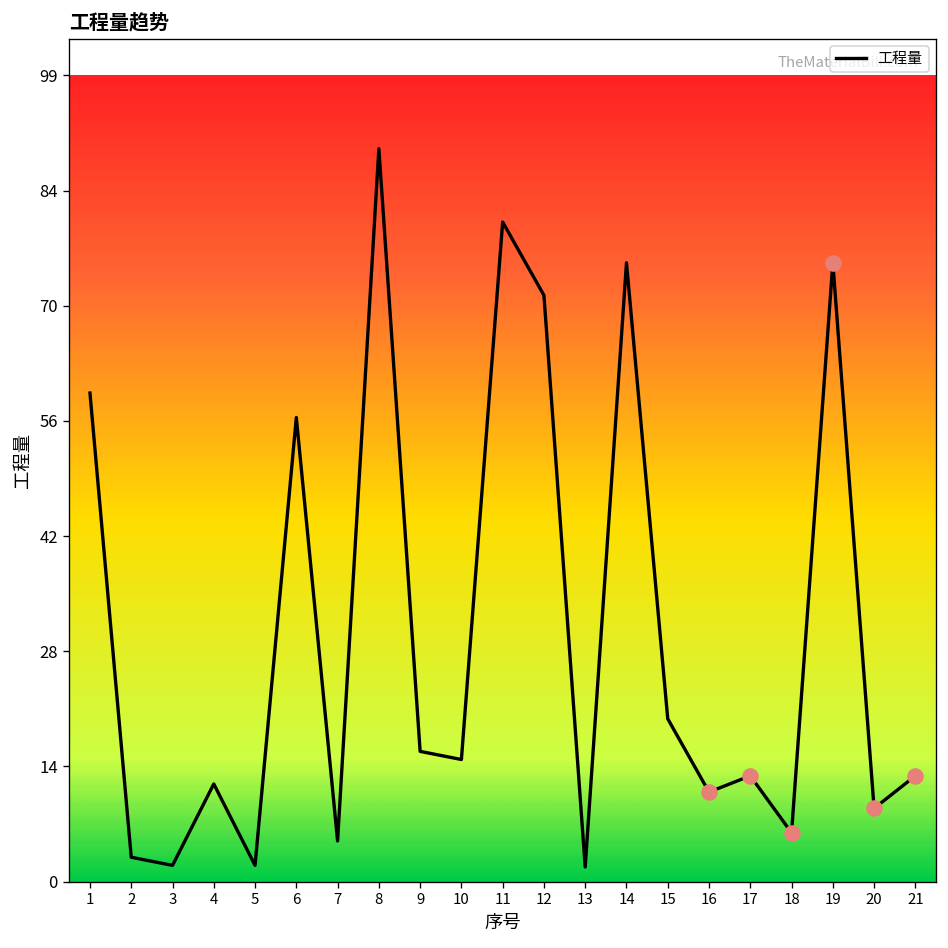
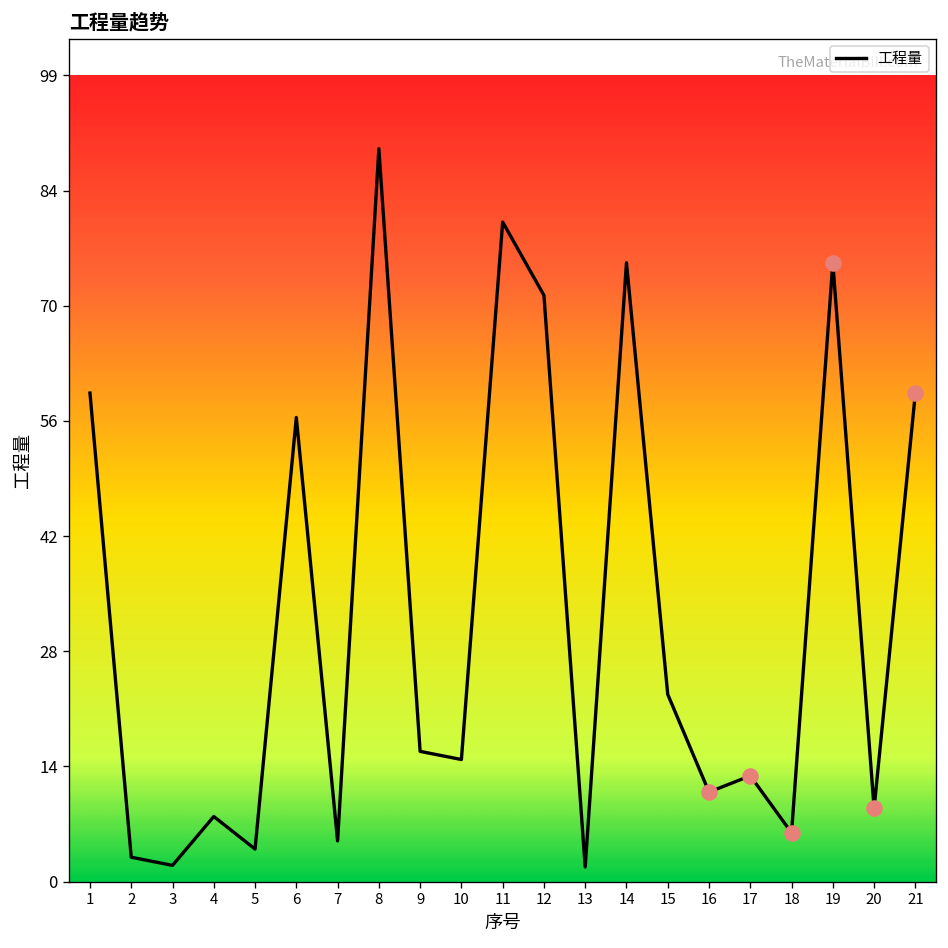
  {
    "工程量": {
      "1": 60,
      "2": 3,
      "3": 2,
-     "4": 12,
-     "5": 2,
+     "4": 8,
+     "5": 4,
      "6": 57,
      "7": 5,
      "8": 90,
      "9": 16,
      "10": 15,
      "11": 81,
      "12": 72,
      "13": 2,
      "14": 76,
-     "15": 20,
-     "21": 13
+     "15": 23,
+     "21": 60
    }
  }
